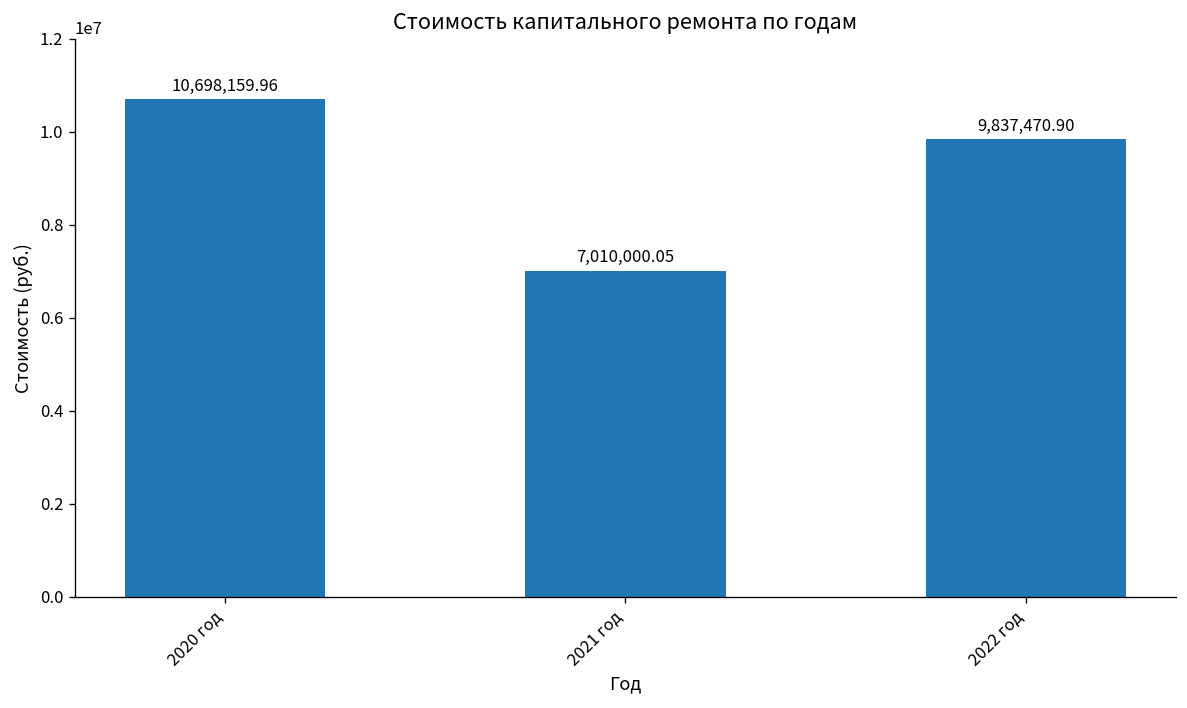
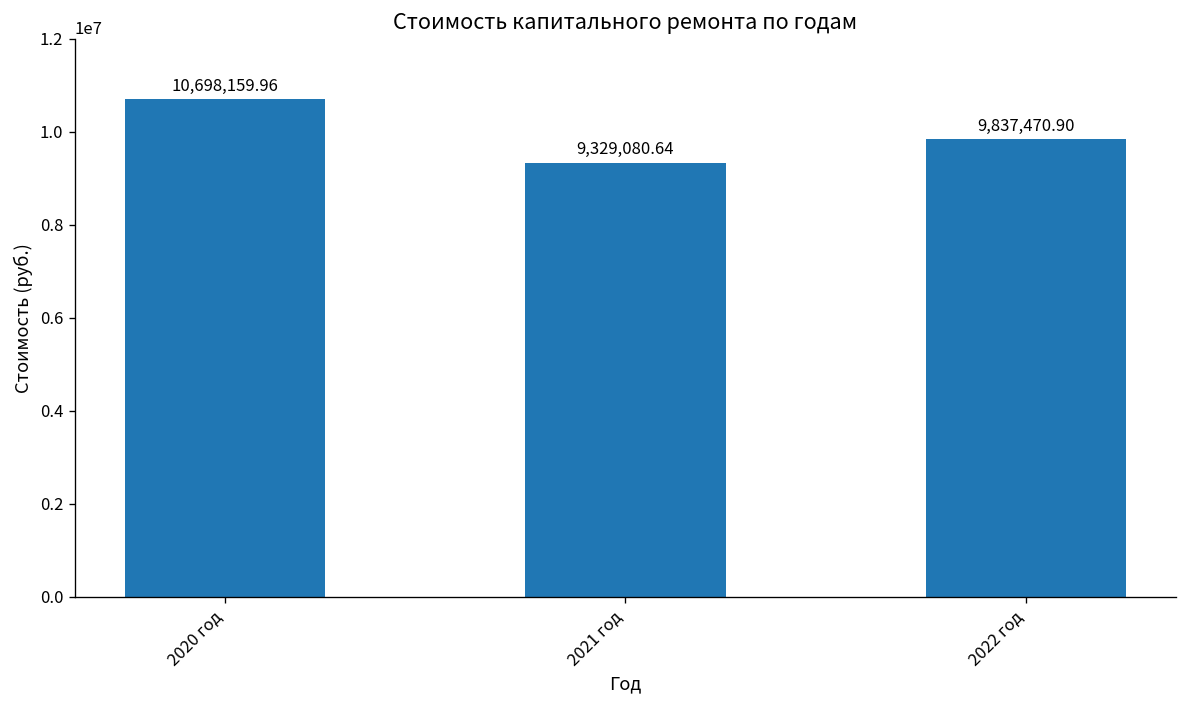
  {
    "2020 год": "10,698,159.96",
-   "2021 год": "7,010,000.05",
+   "2021 год": "9,329,080.64",
    "2022 год": "9,837,470.90"
  }
